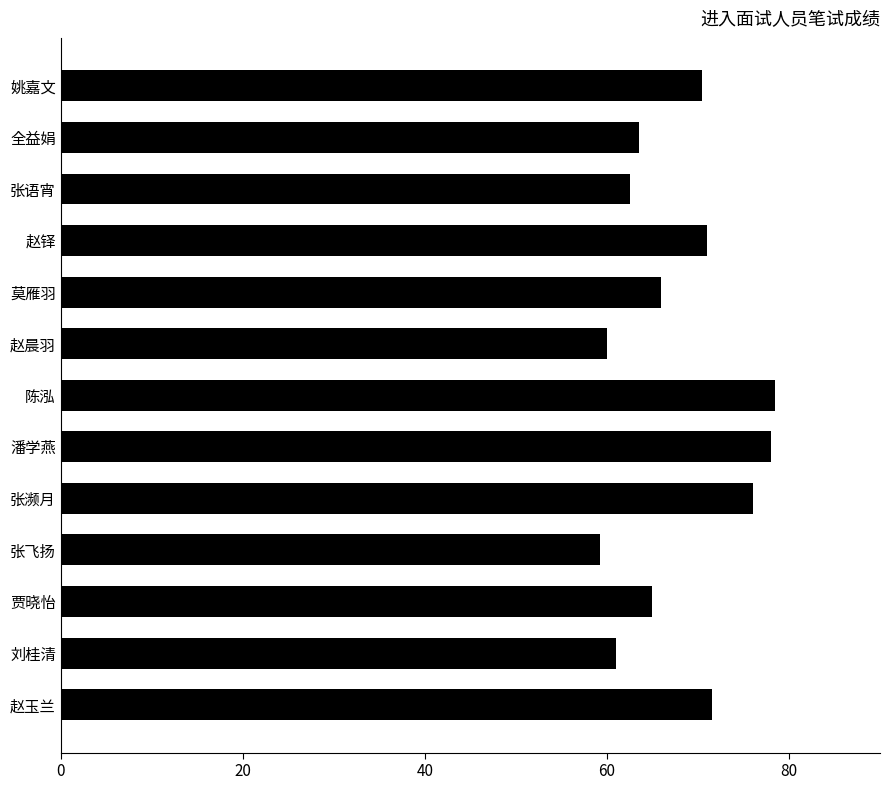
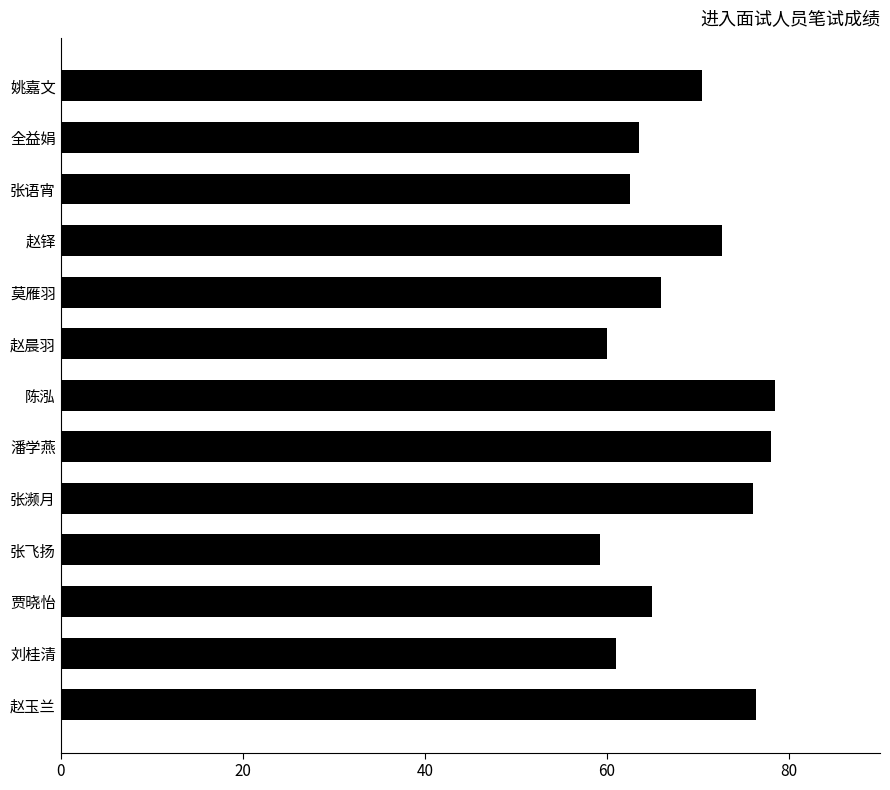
  {
    "姚嘉文": 71,
    "全益娟": 64,
    "张语宵": 63,
-   "赵铎": 71,
+   "赵铎": 73,
    "莫雁羽": 66,
    "赵晨羽": 60,
    "陈泓": 79,
    "潘学燕": 78,
    "张濒月": 76,
    "张飞扬": 59,
    "贾晓怡": 65,
    "刘桂清": 61,
-   "赵玉兰": 72
+   "赵玉兰": 76
  }
